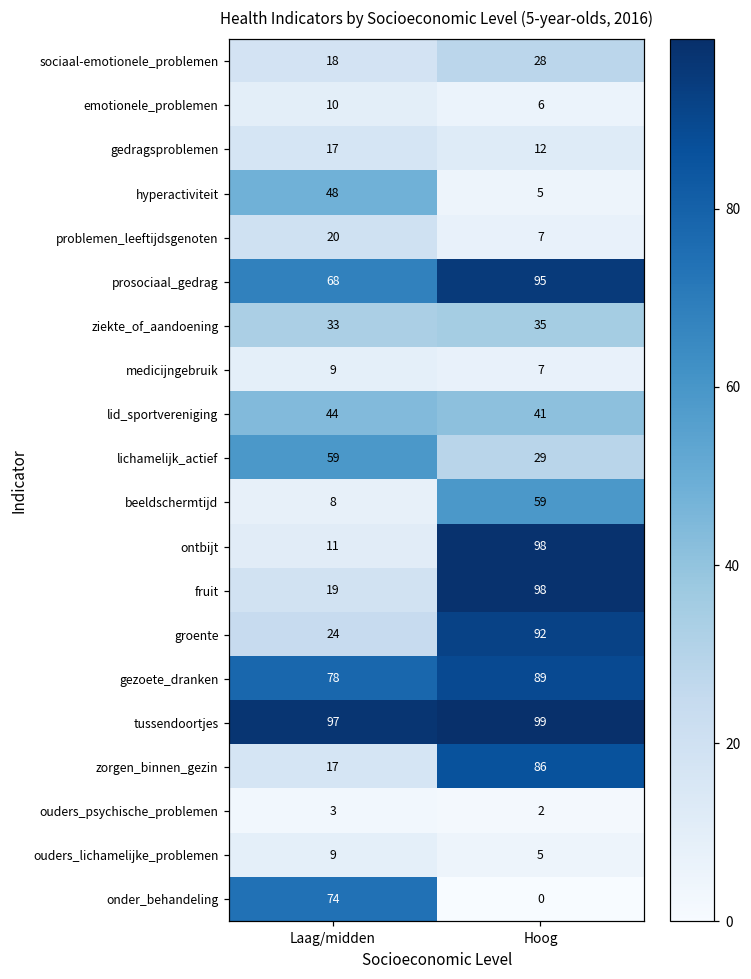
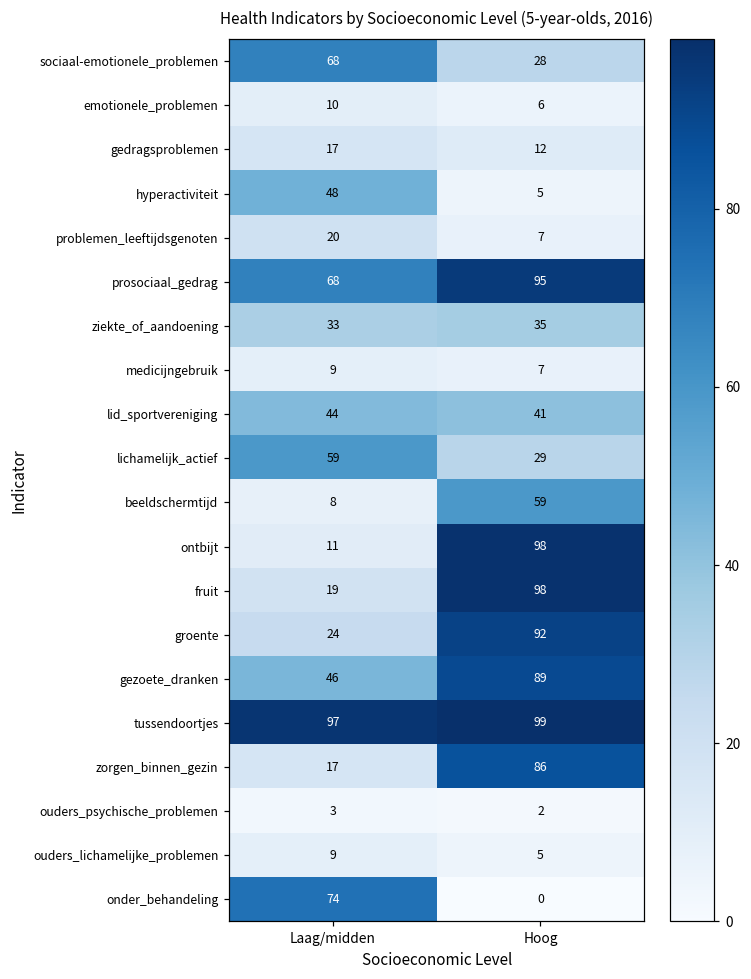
  {
    "sociaal-emotionele_problemen": {
-     "Laag/midden": 18,
+     "Laag/midden": 68,
      "Hoog": 28
    },
    "emotionele_problemen": {
      "Laag/midden": 10,
      "Hoog": 6
    },
    "gedragsproblemen": {
      "Laag/midden": 17,
      "Hoog": 12
    },
    "hyperactiviteit": {
      "Laag/midden": 48,
      "Hoog": 5
    },
    "problemen_leeftijdsgenoten": {
      "Laag/midden": 20,
      "Hoog": 7
    },
    "prosociaal_gedrag": {
      "Laag/midden": 68,
      "Hoog": 95
    },
    "ziekte_of_aandoening": {
      "Laag/midden": 33,
      "Hoog": 35
    },
    "medicijngebruik": {
      "Laag/midden": 9,
      "Hoog": 7
    },
    "lid_sportvereniging": {
      "Laag/midden": 44,
      "Hoog": 41
    },
    "lichamelijk_actief": {
      "Laag/midden": 59,
      "Hoog": 29
    },
    "beeldschermtijd": {
      "Laag/midden": 8,
      "Hoog": 59
    },
    "ontbijt": {
      "Laag/midden": 11,
      "Hoog": 98
    },
    "fruit": {
      "Laag/midden": 19,
      "Hoog": 98
    },
    "groente": {
      "Laag/midden": 24,
      "Hoog": 92
    },
    "gezoete_dranken": {
-     "Laag/midden": 78,
+     "Laag/midden": 46,
      "Hoog": 89
    },
    "tussendoortjes": {
      "Laag/midden": 97,
      "Hoog": 99
    },
    "zorgen_binnen_gezin": {
      "Laag/midden": 17,
      "Hoog": 86
    },
    "ouders_psychische_problemen": {
      "Laag/midden": 3,
      "Hoog": 2
    },
    "ouders_lichamelijke_problemen": {
      "Laag/midden": 9,
      "Hoog": 5
    },
    "onder_behandeling": {
      "Laag/midden": 74,
      "Hoog": 0
    }
  }
